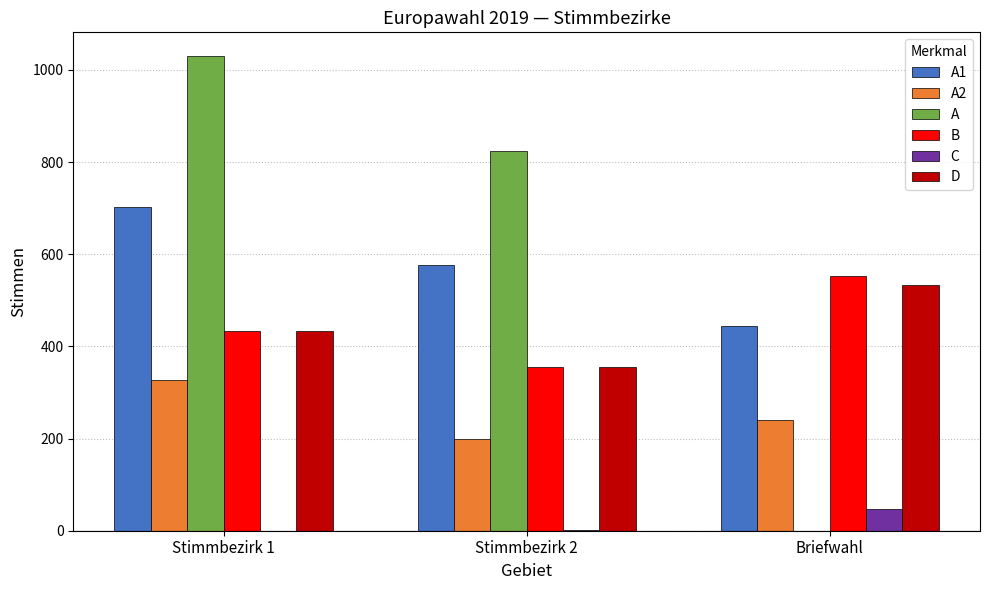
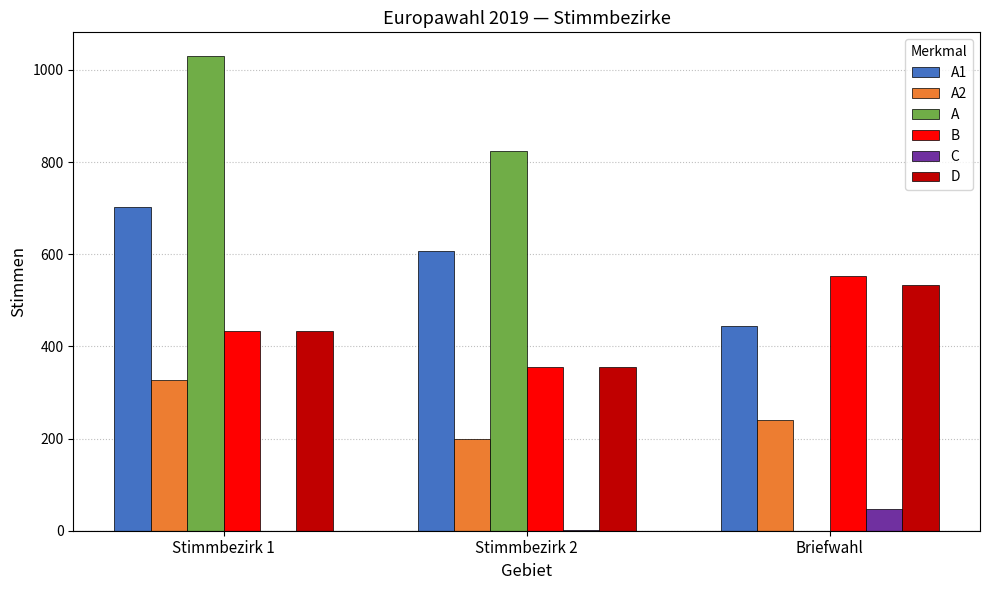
  {
    "A1": {
      "Stimmbezirk 1": 700,
-     "Stimmbezirk 2": 580,
+     "Stimmbezirk 2": 610,
      "Briefwahl": 440
    },
    "A2": {
      "Stimmbezirk 1": 330,
      "Stimmbezirk 2": 200,
      "Briefwahl": 240
    },
    "A": {
      "Stimmbezirk 1": 1030,
      "Stimmbezirk 2": 830,
      "Briefwahl": 0
    },
    "B": {
      "Stimmbezirk 1": 430,
      "Stimmbezirk 2": 360,
      "Briefwahl": 550
    },
    "C": {
      "Stimmbezirk 1": 0,
      "Briefwahl": 50
    },
    "D": {
      "Stimmbezirk 1": 430,
      "Stimmbezirk 2": 360,
      "Briefwahl": 530
    }
  }
